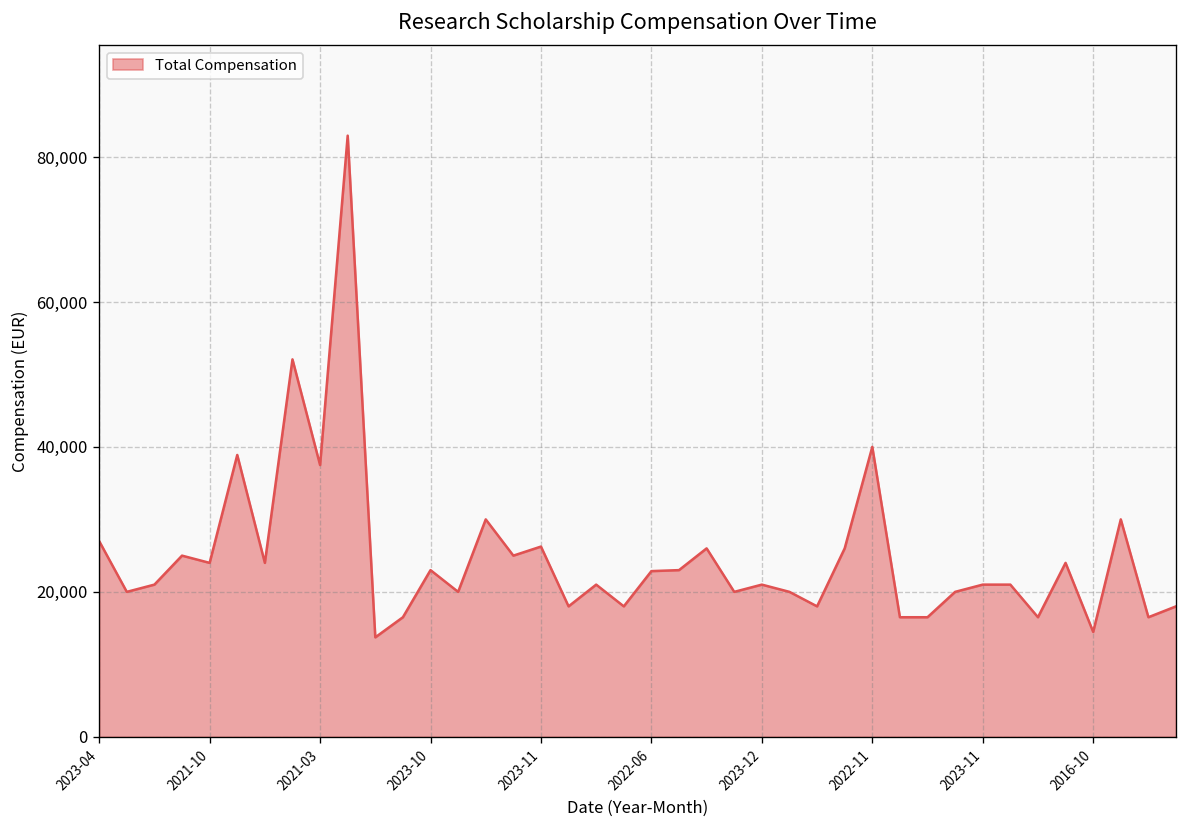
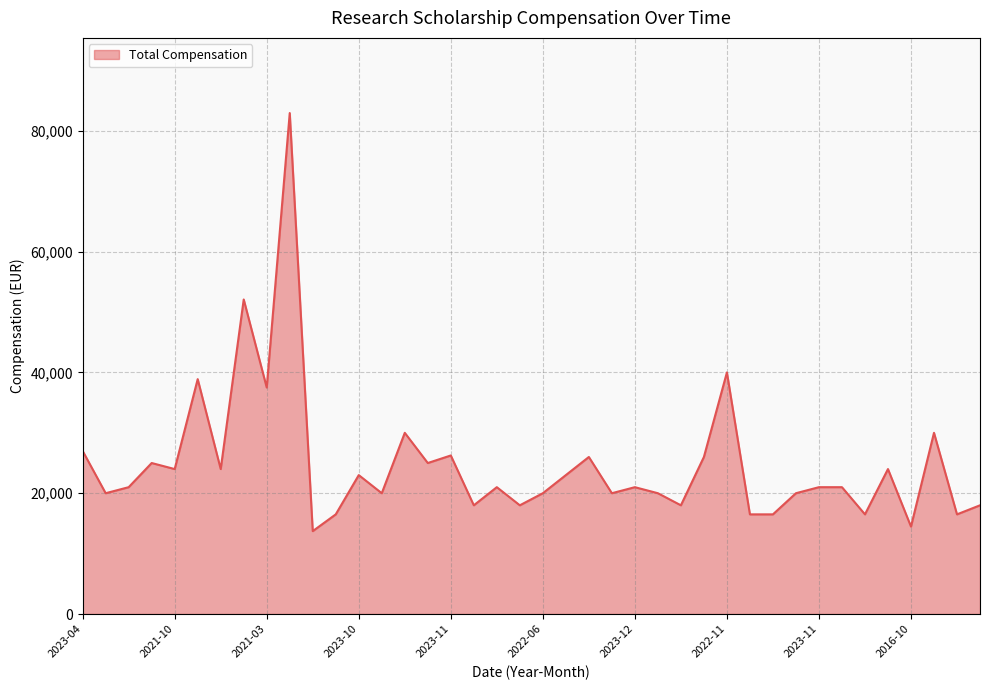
  {
    "2023-10": "23,000",
-   "2022-06": "23,000",
+   "2022-06": "20,000",
    "2016-10": "14,000"
  }
